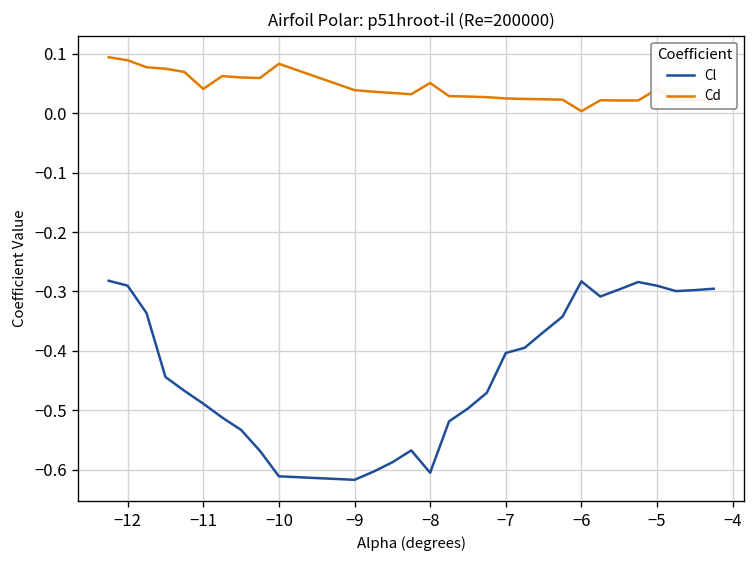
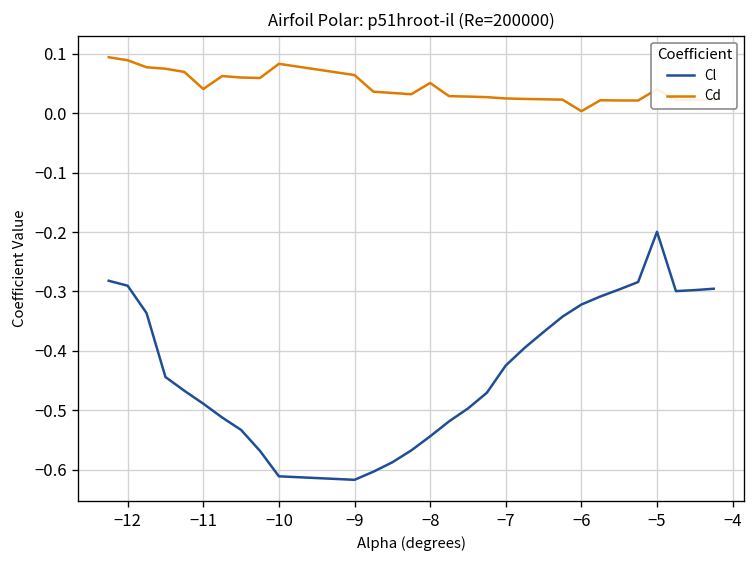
  {
    "Cl": {
      "−12": -0.29,
      "−11": -0.49,
      "−10": -0.61,
      "−9": -0.62,
-     "−8": -0.61,
-     "−7": -0.40,
-     "−6": -0.28,
-     "−5": -0.29
+     "−8": -0.54,
+     "−7": -0.42,
+     "−6": -0.32,
+     "−5": -0.20
    },
    "Cd": {
      "−12": 0.09,
      "−11": 0.04,
      "−10": 0.08,
-     "−9": 0.04,
+     "−9": 0.06,
      "−8": 0.05,
      "−7": 0.02,
      "−6": 0.00
    }
  }
